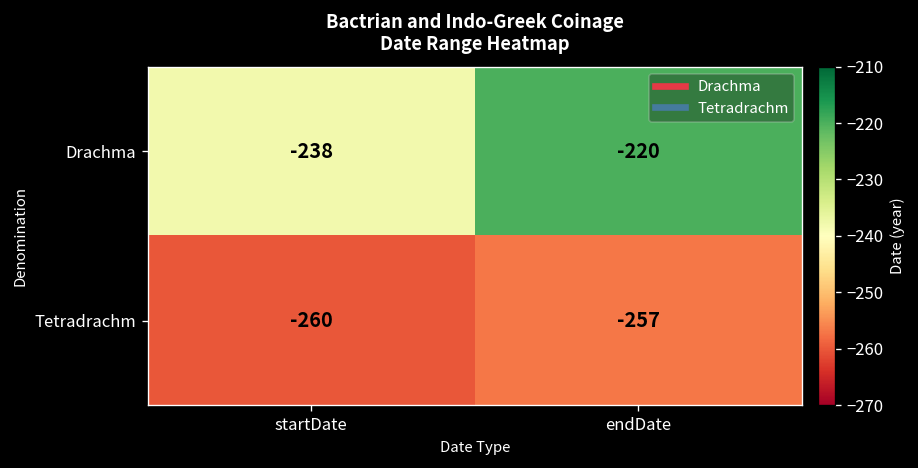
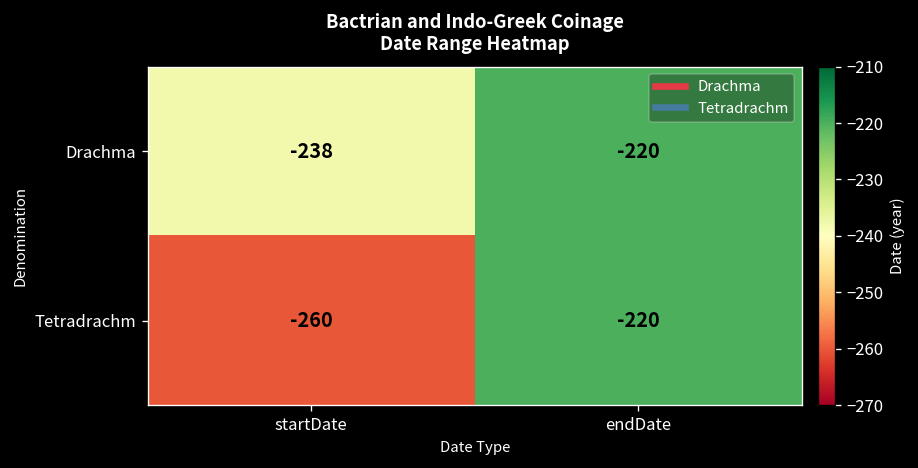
  {
    "Drachma": {
      "startDate": -238,
      "endDate": -220
    },
    "Tetradrachm": {
      "startDate": -260,
-     "endDate": -257
+     "endDate": -220
    }
  }
